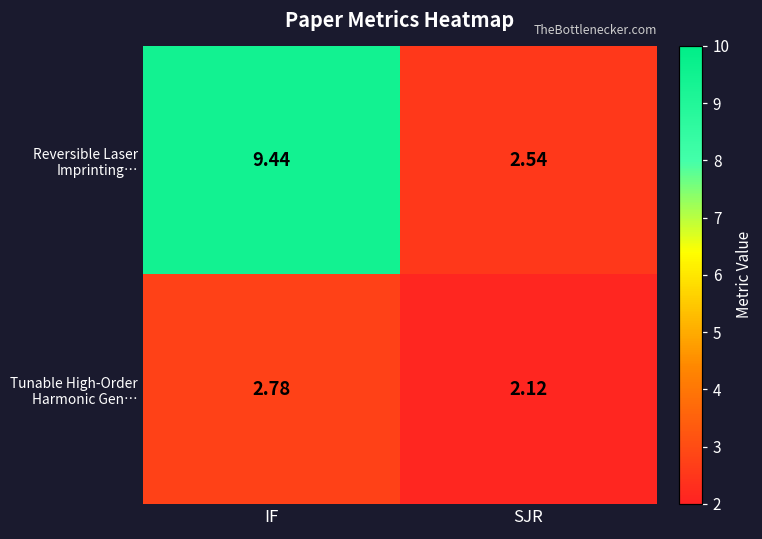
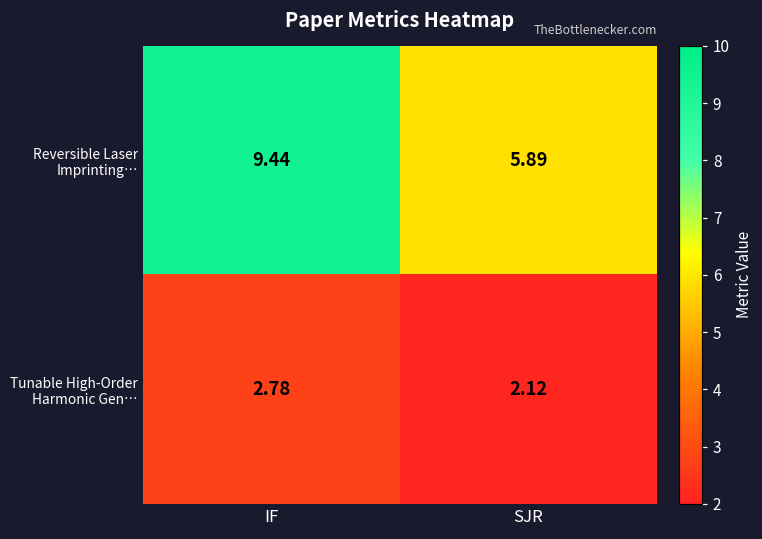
  {
    "Reversible Laser Imprinting…": {
      "IF": 9.44,
-     "SJR": 2.54
+     "SJR": 5.89
    },
    "Tunable High-Order Harmonic Gen…": {
      "IF": 2.78,
      "SJR": 2.12
    }
  }
